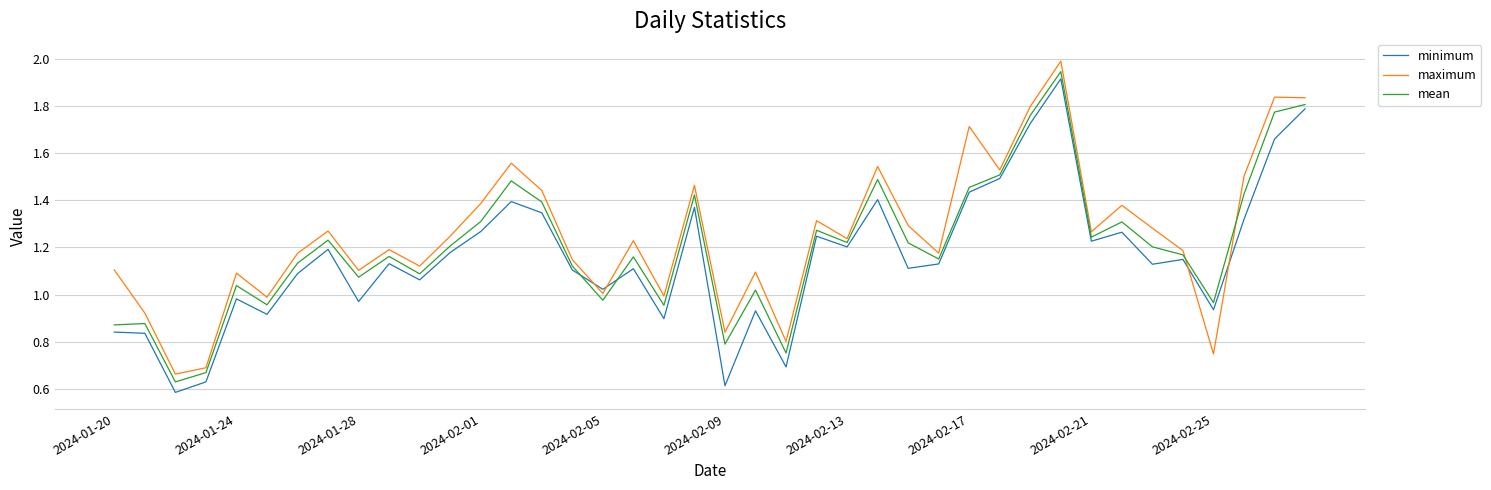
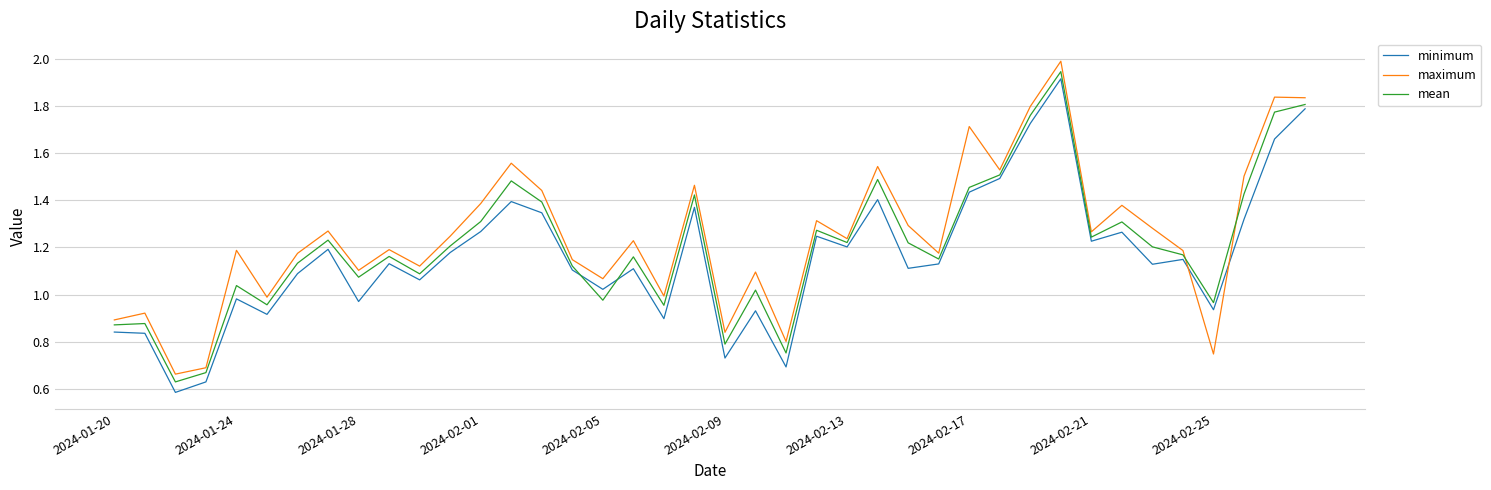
  {
    "minimum": {
      "2024-01-20": 0.84,
      "2024-01-24": 0.98,
      "2024-01-28": 0.97,
      "2024-02-01": 1.27,
      "2024-02-05": 1.02,
-     "2024-02-09": 0.61,
+     "2024-02-09": 0.73,
      "2024-02-13": 1.20,
      "2024-02-17": 1.44,
      "2024-02-21": 1.23,
      "2024-02-25": 0.94
    },
    "maximum": {
-     "2024-01-20": 1.10,
-     "2024-01-24": 1.09,
+     "2024-01-20": 0.89,
+     "2024-01-24": 1.19,
      "2024-01-28": 1.10,
      "2024-02-01": 1.39,
-     "2024-02-05": 1.00,
+     "2024-02-05": 1.07,
      "2024-02-09": 0.84,
      "2024-02-13": 1.24,
      "2024-02-17": 1.71,
      "2024-02-21": 1.27,
      "2024-02-25": 0.75
    },
    "mean": {
      "2024-01-20": 0.87,
      "2024-01-24": 1.04,
      "2024-01-28": 1.07,
      "2024-02-01": 1.31,
      "2024-02-05": 0.98,
      "2024-02-09": 0.79,
      "2024-02-13": 1.22,
      "2024-02-17": 1.46,
      "2024-02-21": 1.24,
      "2024-02-25": 0.97
    }
  }
